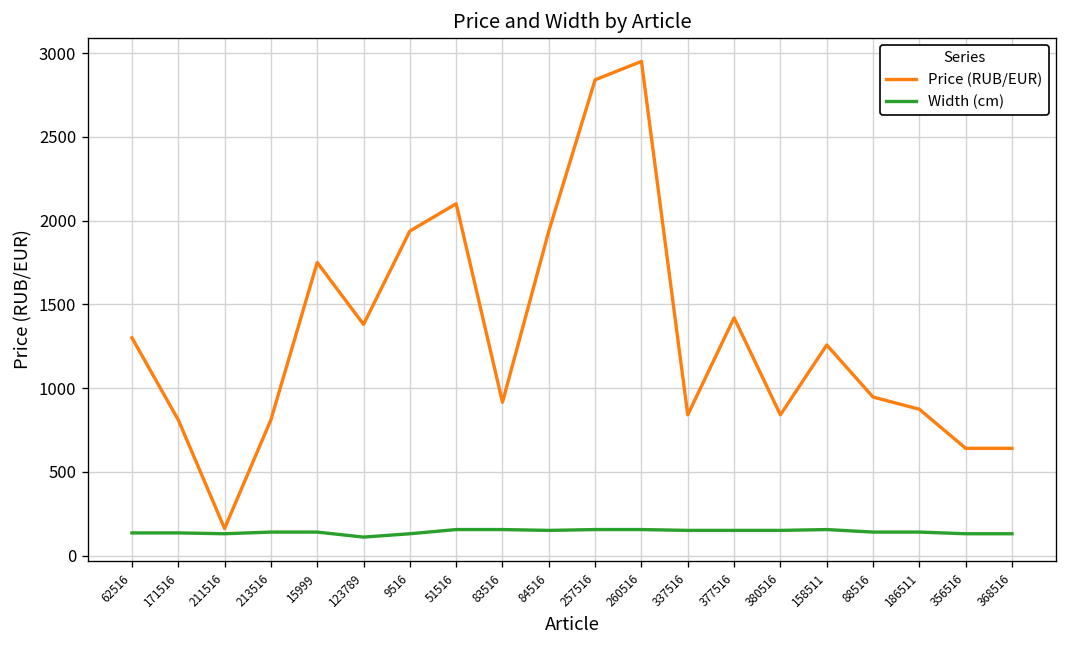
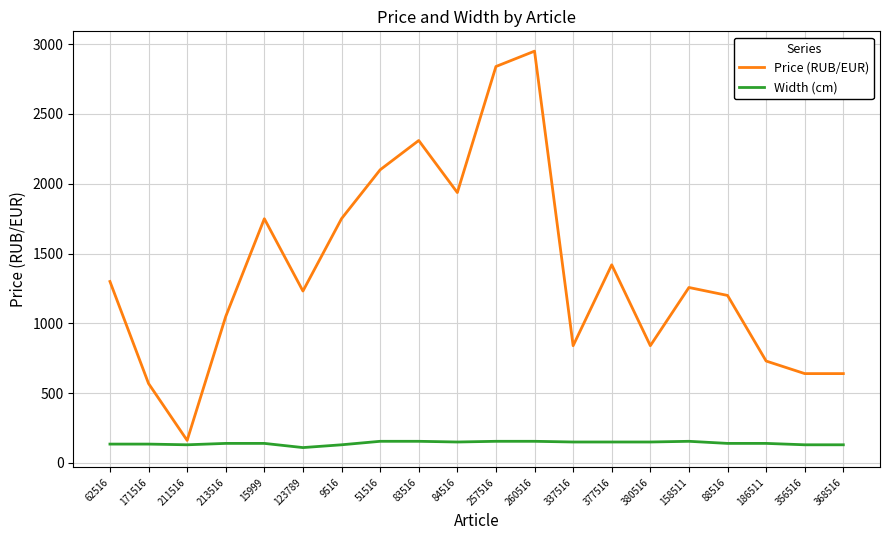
  {
    "Price (RUB/EUR)": {
      "62516": 1300,
-     "171516": 810,
+     "171516": 570,
      "211516": 160,
-     "213516": 810,
+     "213516": 1050,
      "15999": 1750,
-     "123789": 1380,
-     "9516": 1940,
+     "123789": 1230,
+     "9516": 1750,
      "51516": 2100,
-     "83516": 920,
+     "83516": 2310,
      "84516": 1940,
      "257516": 2840,
      "260516": 2950,
      "337516": 840,
      "377516": 1420,
      "380516": 840,
      "158511": 1260,
-     "88516": 950,
-     "186511": 870,
+     "88516": 1200,
+     "186511": 730,
      "356516": 640,
      "368516": 640
    },
    "Width (cm)": {
      "62516": 140,
      "171516": 140,
      "211516": 130,
      "213516": 140,
      "15999": 140,
      "123789": 110,
      "9516": 130,
      "51516": 160,
      "83516": 160,
      "84516": 150,
      "257516": 160,
      "260516": 160,
      "337516": 150,
      "377516": 150,
      "380516": 150,
      "158511": 160,
      "88516": 140,
      "186511": 140,
      "356516": 130,
      "368516": 130
    }
  }
